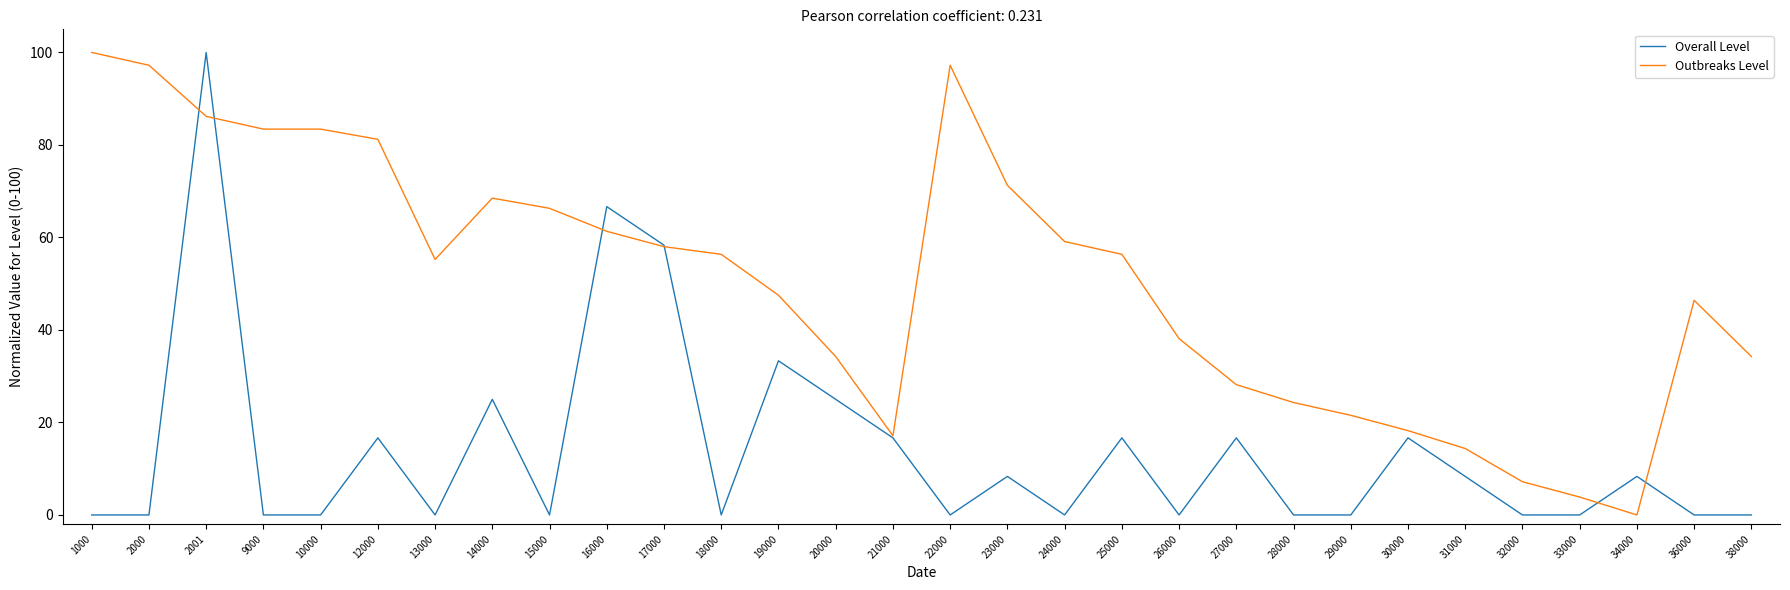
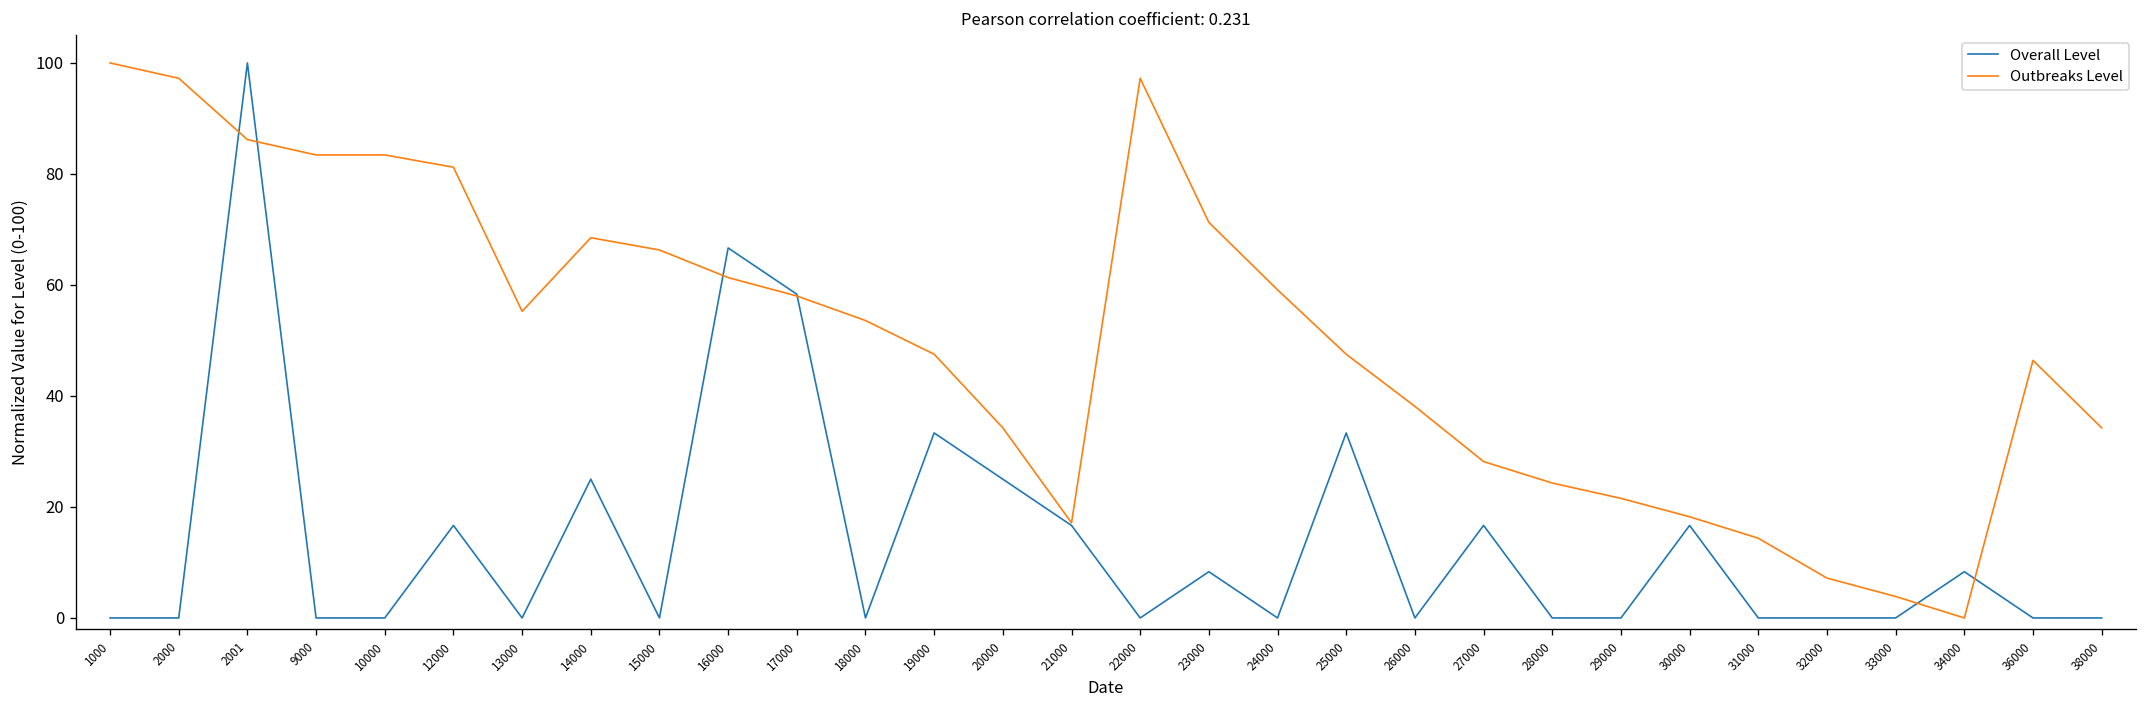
  {
    "Overall Level": {
      "1000": 0,
      "2000": 0,
      "2001": 100,
      "9000": 0,
      "10000": 0,
      "12000": 17,
      "13000": 0,
      "14000": 25,
      "15000": 0,
      "16000": 67,
      "18000": 0,
      "19000": 33,
      "20000": 25,
      "22000": 0,
      "23000": 8,
      "24000": 0,
-     "25000": 17,
+     "25000": 33,
      "26000": 0,
      "27000": 17,
      "28000": 0,
      "29000": 0,
      "30000": 17,
-     "31000": 8,
+     "31000": 0,
      "32000": 0,
      "33000": 0,
      "34000": 8,
      "36000": 0,
      "38000": 0
    },
    "Outbreaks Level": {
      "1000": 100,
      "2000": 97,
      "2001": 86,
      "9000": 83,
      "10000": 83,
      "12000": 81,
      "13000": 55,
      "14000": 69,
      "15000": 66,
      "16000": 61,
-     "18000": 56,
+     "18000": 54,
      "19000": 48,
      "20000": 34,
      "22000": 97,
      "23000": 71,
      "24000": 59,
-     "25000": 56,
+     "25000": 48,
      "26000": 38,
      "27000": 28,
      "28000": 24,
      "29000": 22,
      "30000": 18,
      "31000": 14,
      "32000": 7,
      "33000": 4,
      "34000": 0,
      "36000": 46,
      "38000": 34
    }
  }
